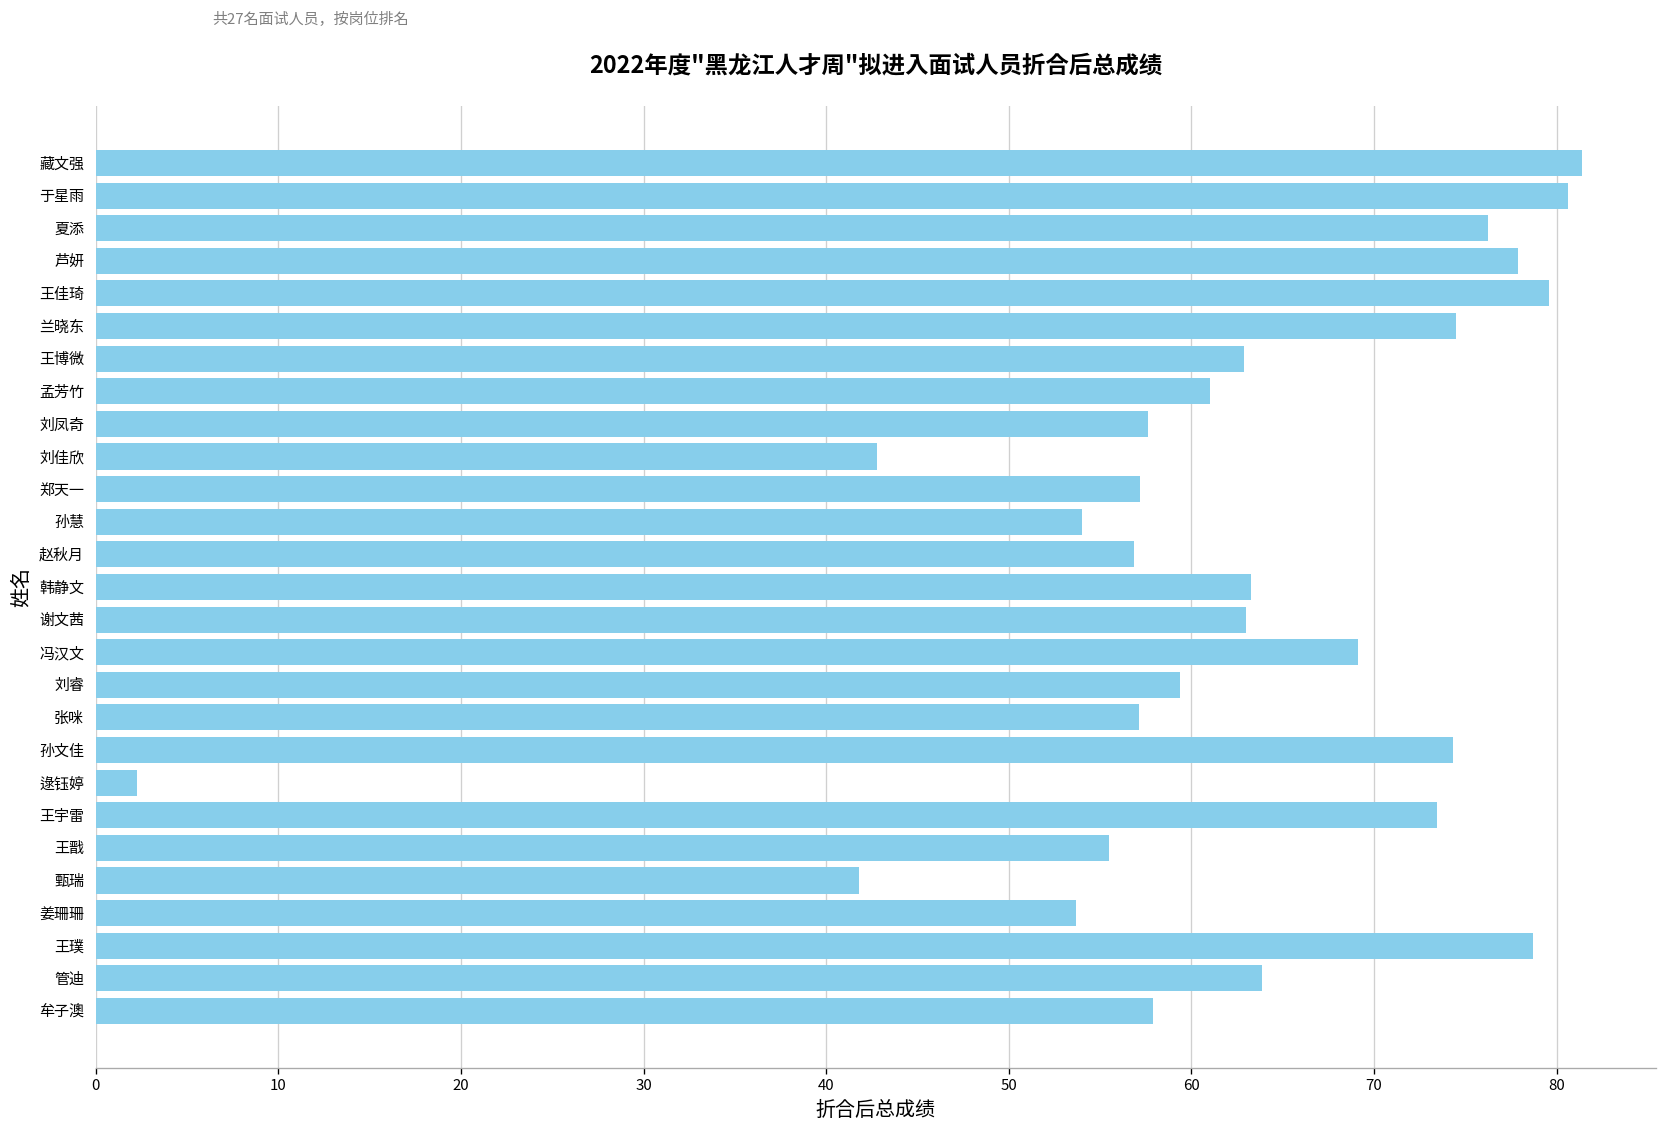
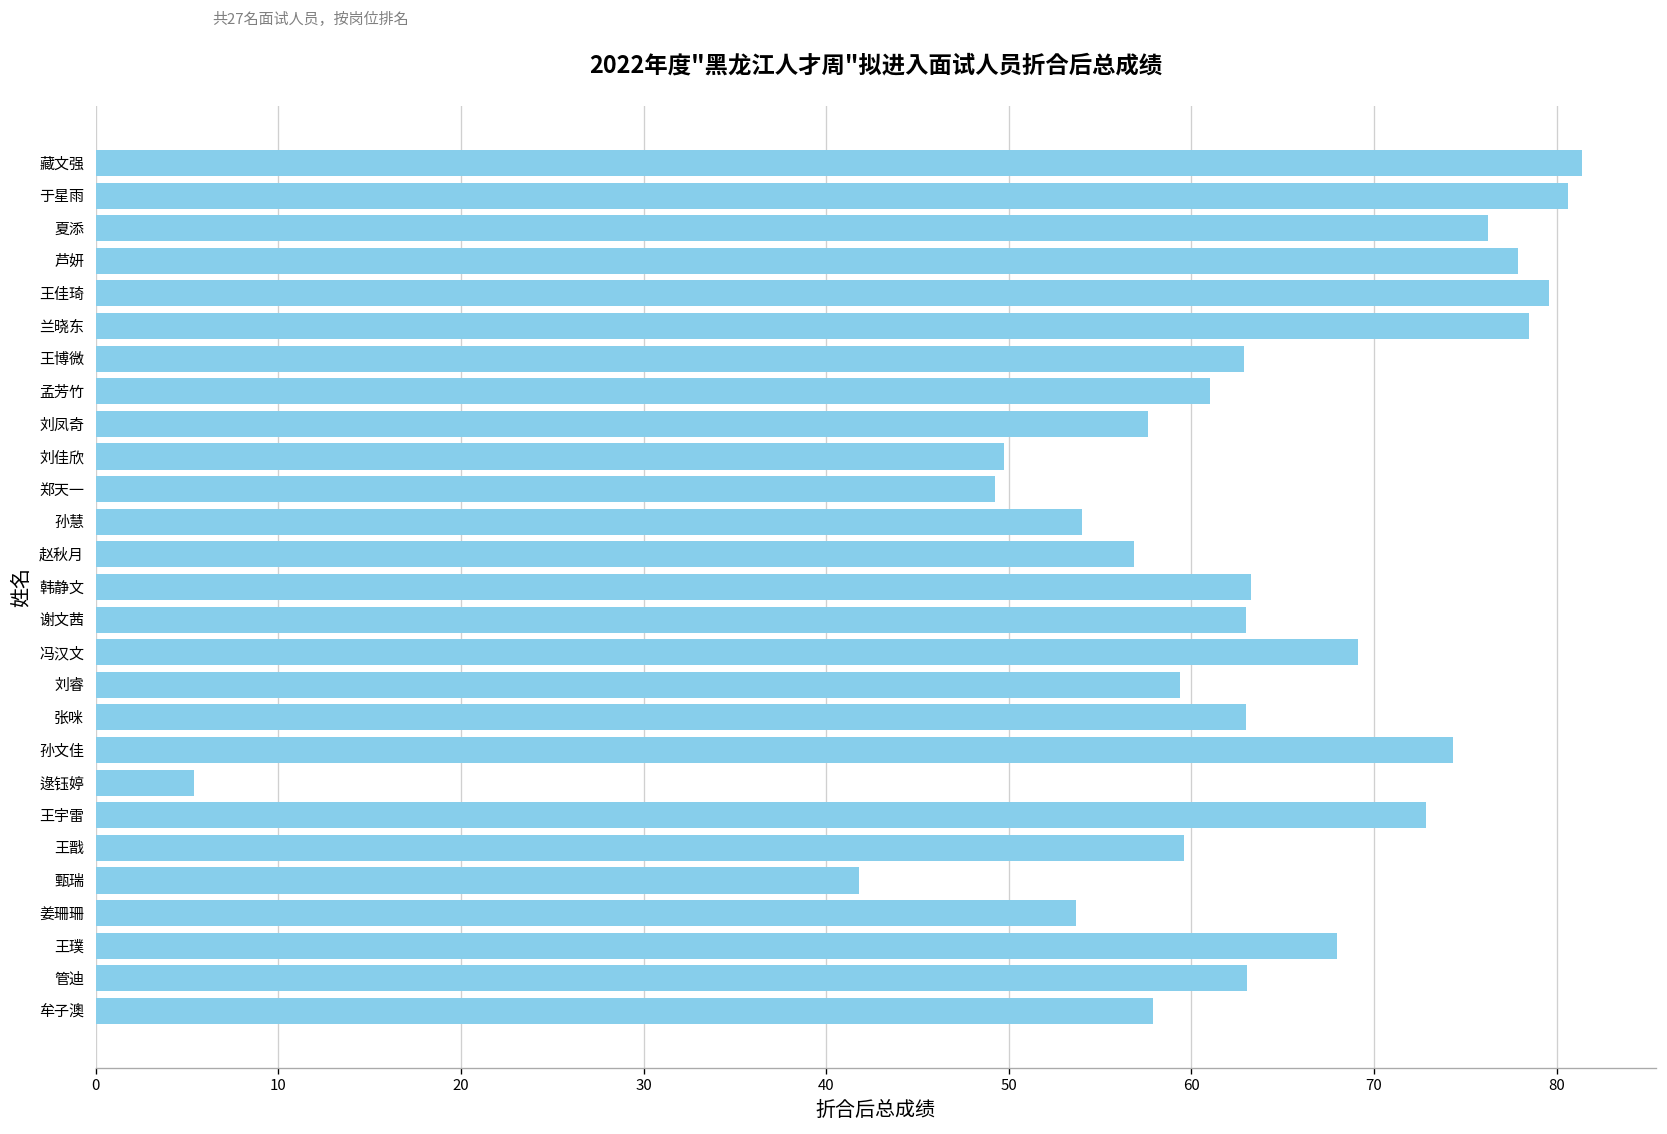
  {
    "藏文强": 81.4,
    "于星雨": 80.6,
    "夏添": 76.2,
    "芦妍": 77.9,
    "王佳琦": 79.6,
-   "兰晓东": 74.5,
+   "兰晓东": 78.5,
    "王博微": 62.9,
    "孟芳竹": 61.0,
    "刘凤奇": 57.6,
-   "刘佳欣": 42.8,
-   "郑天一": 57.2,
+   "刘佳欣": 49.8,
+   "郑天一": 49.3,
    "孙慧": 54.0,
    "赵秋月": 56.9,
    "韩静文": 63.3,
    "谢文茜": 63.0,
    "冯汉文": 69.1,
    "刘睿": 59.4,
-   "张咪": 57.1,
+   "张咪": 63.0,
    "孙文佳": 74.3,
-   "逯钰婷": 2.3,
-   "王宇雷": 73.4,
-   "王戬": 55.5,
+   "逯钰婷": 5.4,
+   "王宇雷": 72.9,
+   "王戬": 59.6,
    "甄瑞": 41.8,
    "姜珊珊": 53.7,
-   "王璞": 78.7,
-   "管迪": 63.9,
+   "王璞": 68.0,
+   "管迪": 63.0,
    "牟子澳": 57.9
  }
